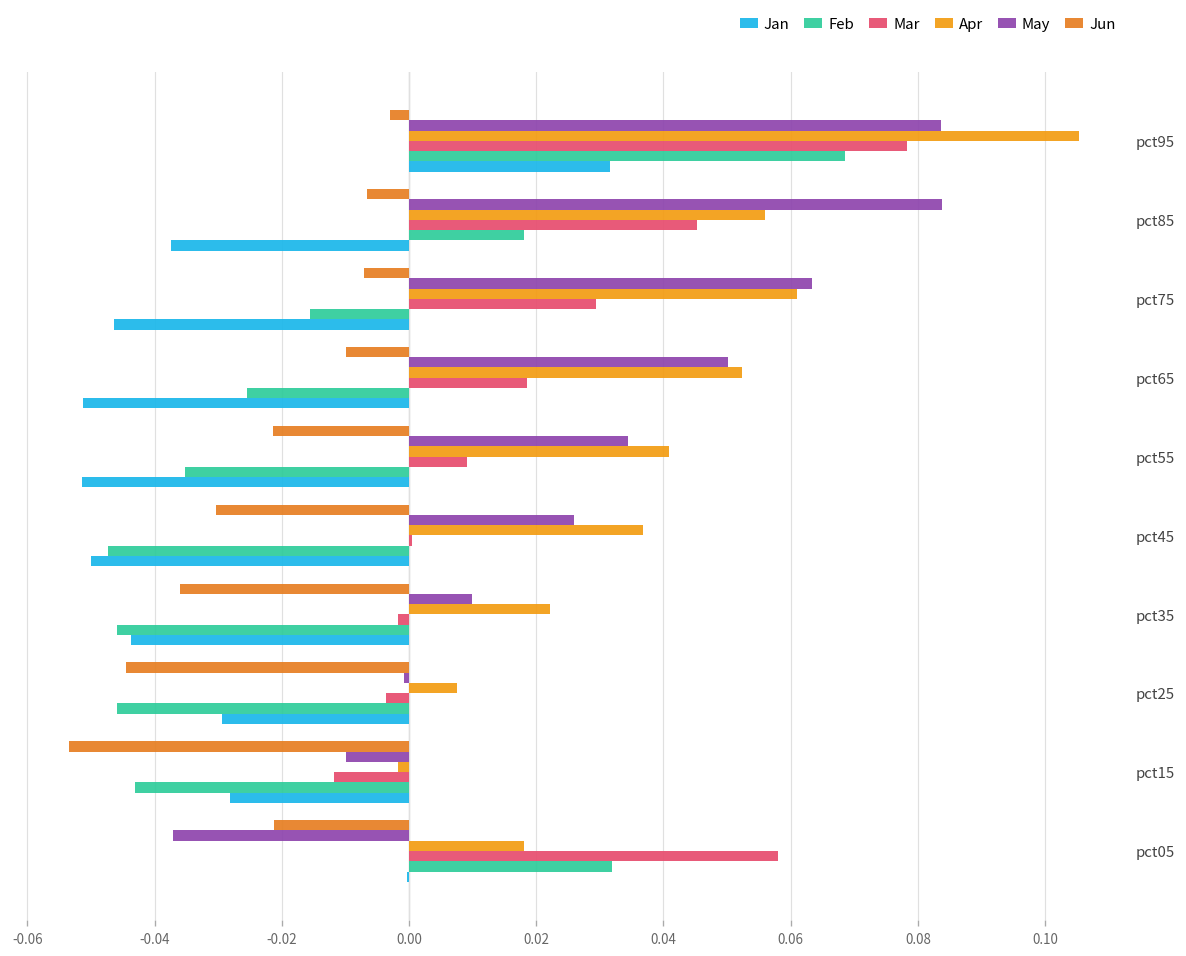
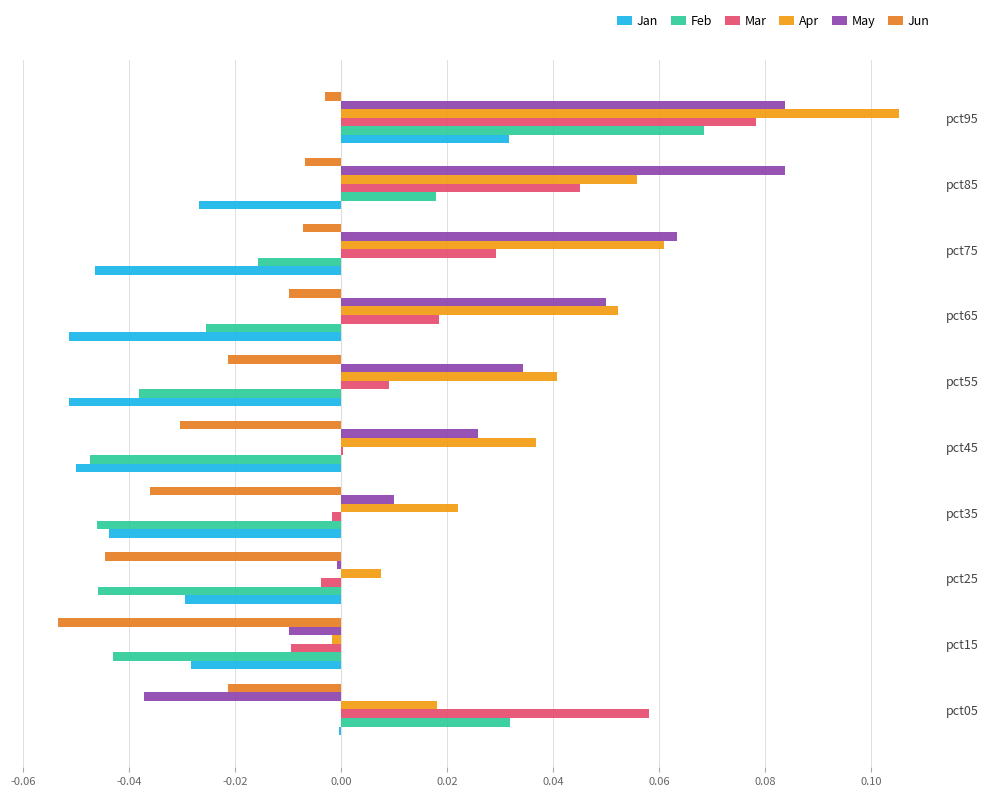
  {
    "Jan": {
      "pct95": 0.032,
-     "pct85": -0.037,
+     "pct85": -0.027,
      "pct75": -0.046,
      "pct65": -0.051,
      "pct55": -0.051,
      "pct45": -0.050,
      "pct35": -0.044,
      "pct25": -0.029,
      "pct15": -0.028
    },
    "Feb": {
      "pct95": 0.068,
      "pct85": 0.018,
      "pct75": -0.016,
      "pct65": -0.025,
-     "pct55": -0.035,
+     "pct55": -0.038,
      "pct45": -0.047,
      "pct35": -0.046,
      "pct25": -0.046,
      "pct15": -0.043,
      "pct05": 0.032
    },
    "Mar": {
      "pct95": 0.078,
      "pct85": 0.045,
      "pct75": 0.029,
      "pct65": 0.019,
      "pct55": 0.009,
      "pct45": 0.000,
      "pct35": -0.002,
      "pct25": -0.004,
-     "pct15": -0.012,
+     "pct15": -0.009,
      "pct05": 0.058
    },
    "May": {
      "pct95": 0.084,
      "pct85": 0.084,
      "pct75": 0.063,
      "pct65": 0.050,
      "pct55": 0.034,
      "pct45": 0.026,
      "pct35": 0.010,
      "pct25": -0.001,
      "pct15": -0.010,
      "pct05": -0.037
    }
  }
